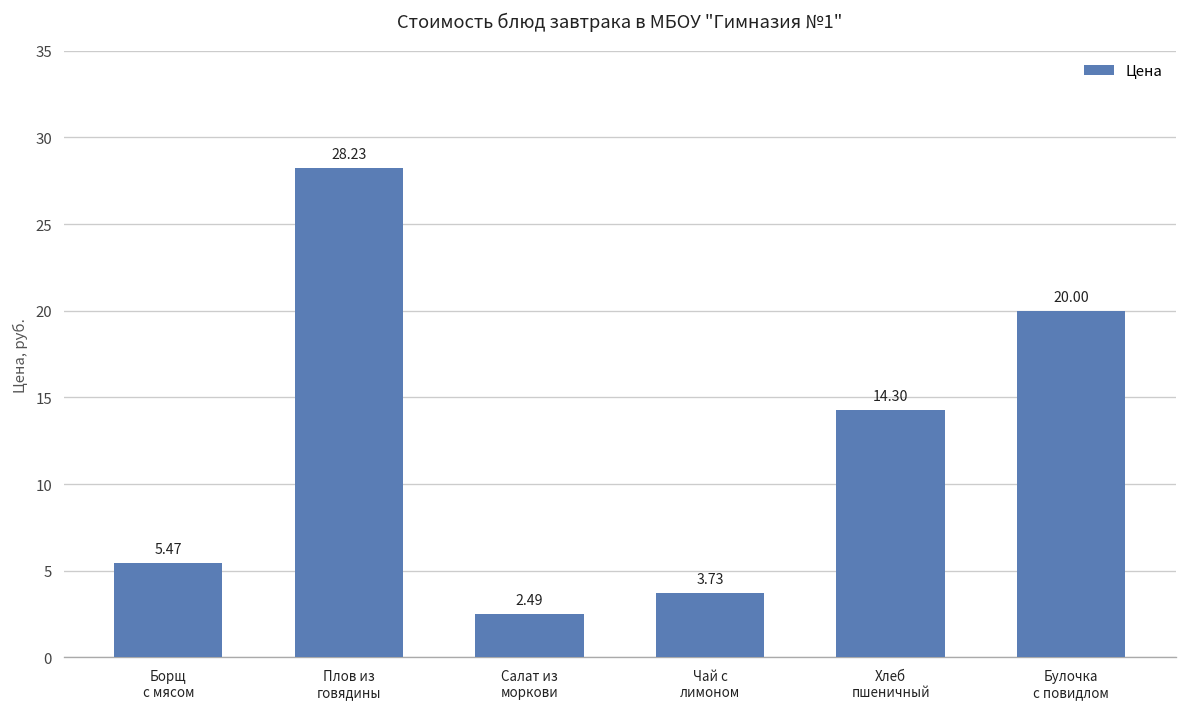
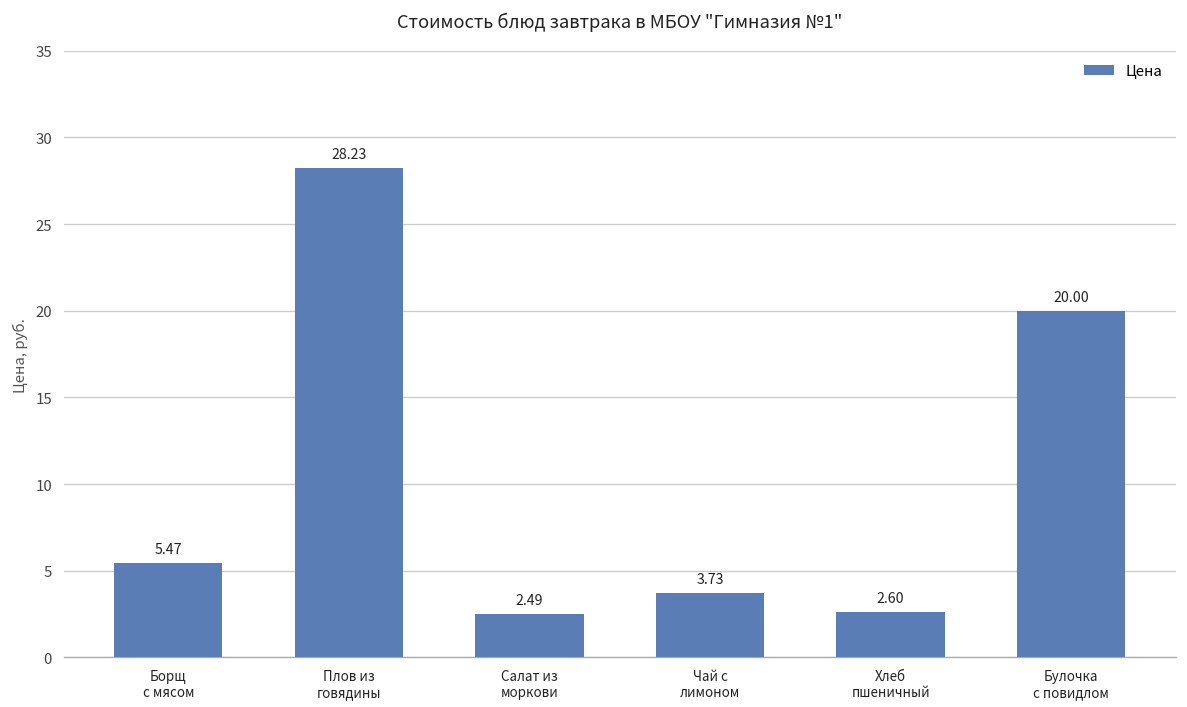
  {
    "Борщ с мясом": 5.47,
    "Плов из говядины": 28.23,
    "Салат из моркови": 2.49,
    "Чай с лимоном": 3.73,
-   "Хлеб пшеничный": 14.30,
+   "Хлеб пшеничный": 2.60,
    "Булочка с повидлом": 20.00
  }
